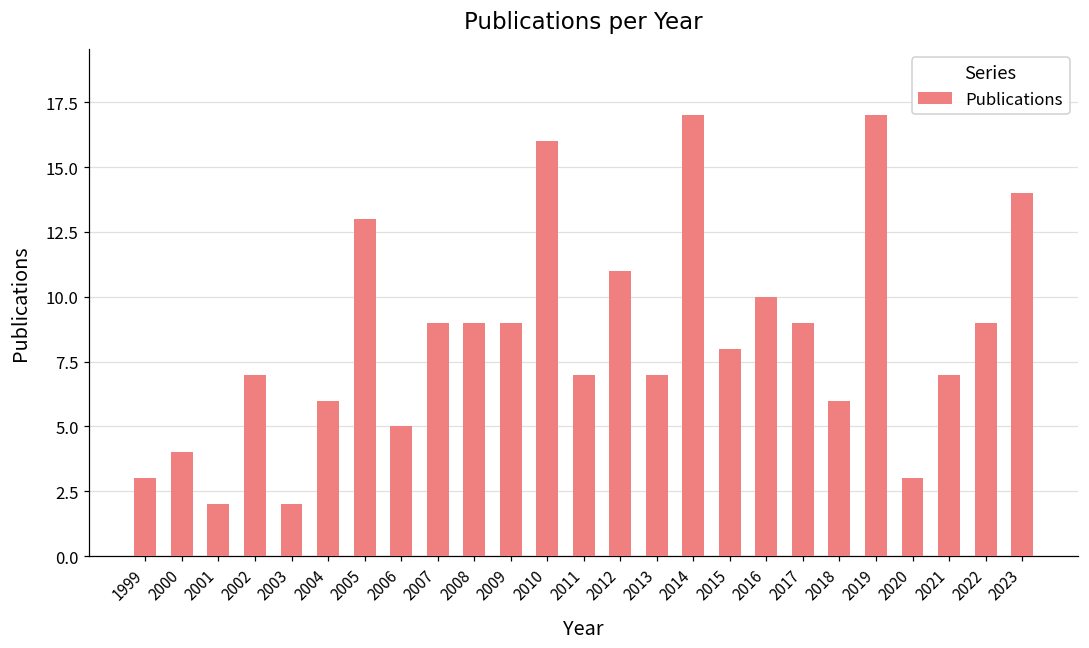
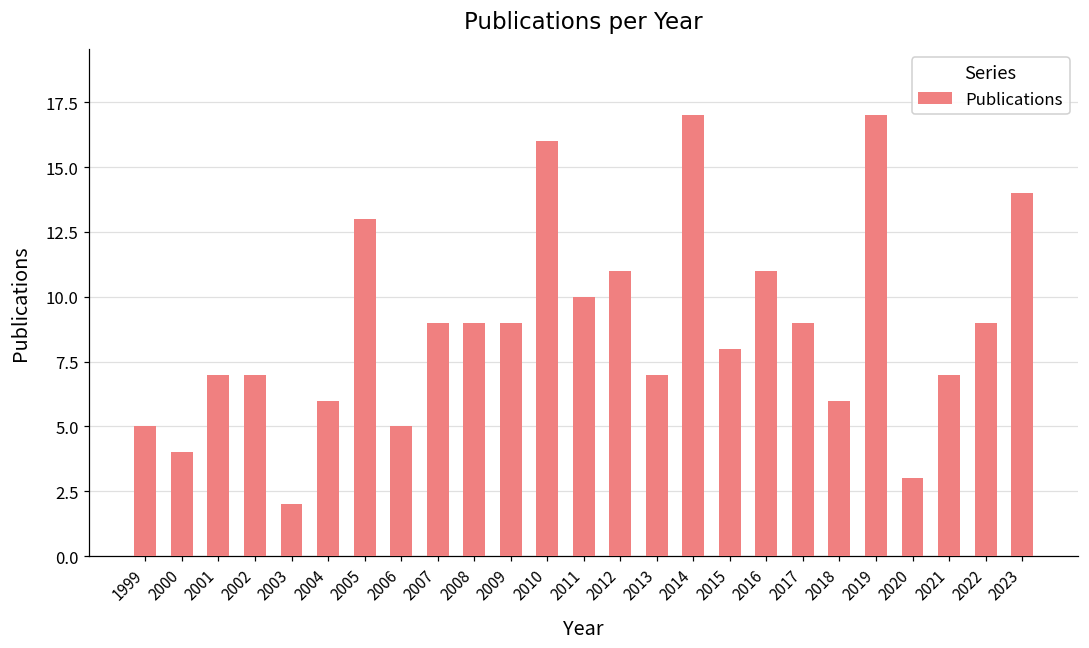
  {
-   "1999": 3,
+   "1999": 5,
    "2000": 4,
-   "2001": 2,
+   "2001": 7,
    "2002": 7,
    "2003": 2,
    "2004": 6,
    "2005": 13,
    "2006": 5,
    "2007": 9,
    "2008": 9,
    "2009": 9,
    "2010": 16,
-   "2011": 7,
+   "2011": 10,
    "2012": 11,
    "2013": 7,
    "2014": 17,
    "2015": 8,
-   "2016": 10,
+   "2016": 11,
    "2017": 9,
    "2018": 6,
    "2019": 17,
    "2020": 3,
    "2021": 7,
    "2022": 9,
    "2023": 14
  }
